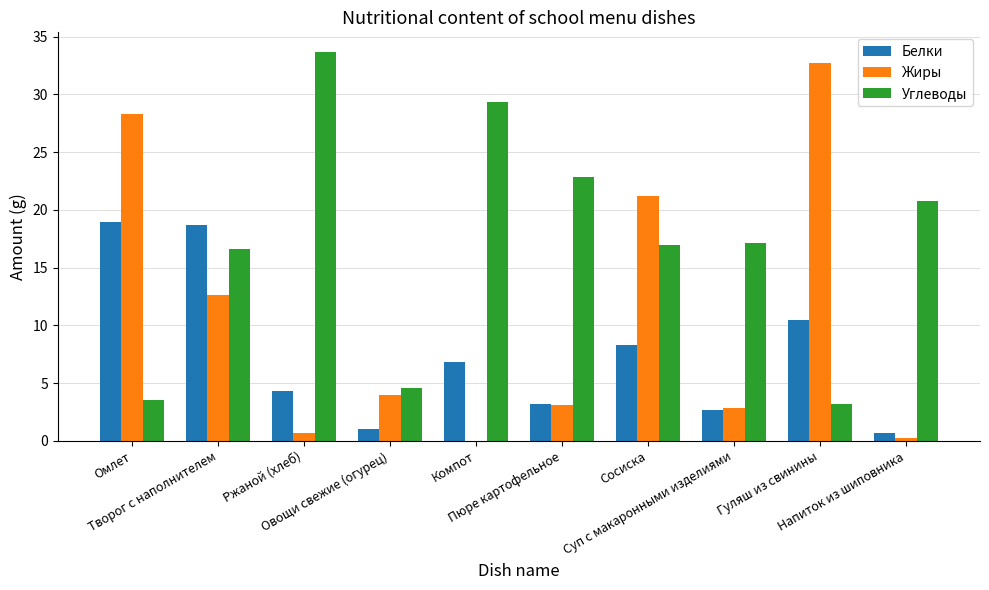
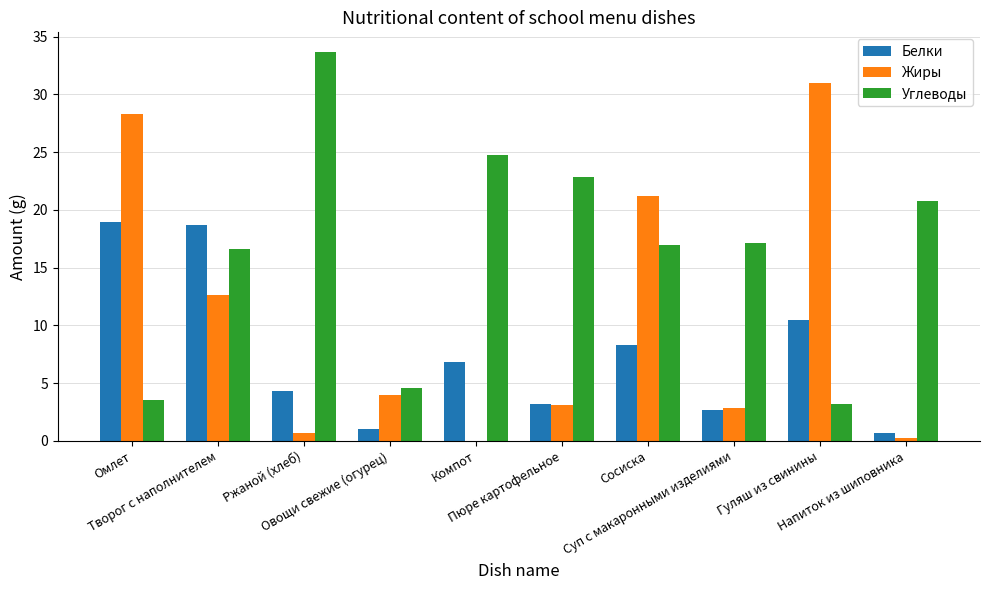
  {
    "Белки": {
      "Омлет": 19.0,
      "Творог с наполнителем": 18.7,
      "Ржаной (хлеб)": 4.3,
      "Овощи свежие (огурец)": 1.0,
      "Компот": 6.8,
      "Пюре картофельное": 3.2,
      "Сосиска": 8.3,
      "Суп с макаронными изделиями": 2.7,
      "Гуляш из свинины": 10.5,
      "Напиток из шиповника": 0.7
    },
    "Жиры": {
      "Омлет": 28.3,
      "Творог с наполнителем": 12.7,
      "Ржаной (хлеб)": 0.7,
      "Овощи свежие (огурец)": 4.0,
      "Компот": 0.0,
      "Пюре картофельное": 3.1,
      "Сосиска": 21.2,
      "Суп с макаронными изделиями": 2.8,
-     "Гуляш из свинины": 32.7,
+     "Гуляш из свинины": 31.0,
      "Напиток из шиповника": 0.3
    },
    "Углеводы": {
      "Омлет": 3.5,
      "Творог с наполнителем": 16.6,
      "Ржаной (хлеб)": 33.7,
      "Овощи свежие (огурец)": 4.6,
-     "Компот": 29.4,
+     "Компот": 24.8,
      "Пюре картофельное": 22.9,
      "Сосиска": 17.0,
      "Суп с макаронными изделиями": 17.1,
      "Гуляш из свинины": 3.2,
      "Напиток из шиповника": 20.8
    }
  }
